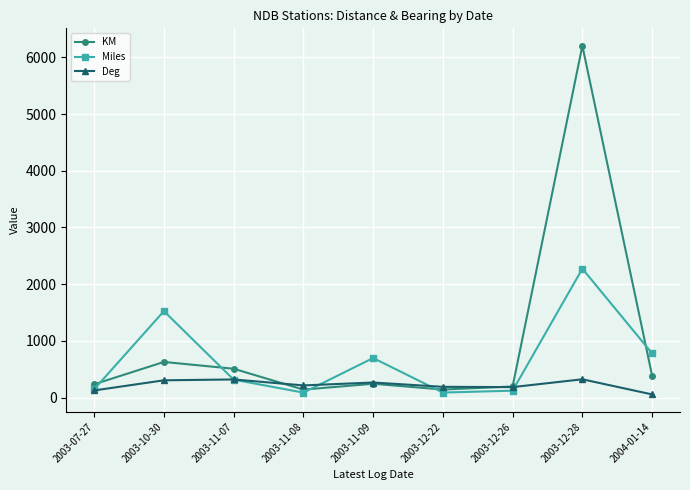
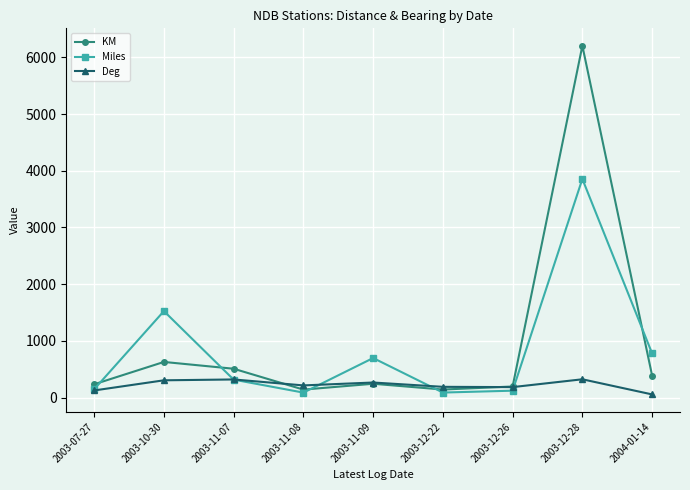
  {
    "Miles": {
      "2003-10-30": 1500,
      "2003-11-08": 100,
      "2003-11-09": 700,
      "2003-12-22": 100,
      "2003-12-26": 100,
-     "2003-12-28": 2300,
+     "2003-12-28": 3900,
      "2004-01-14": 800
    }
  }
